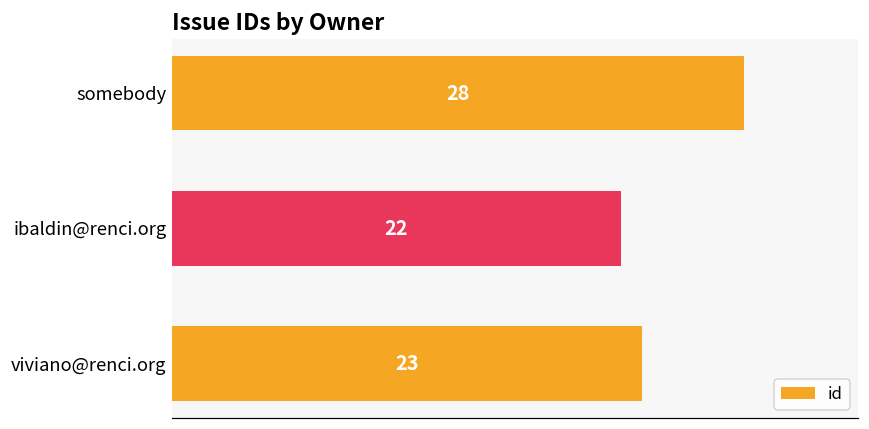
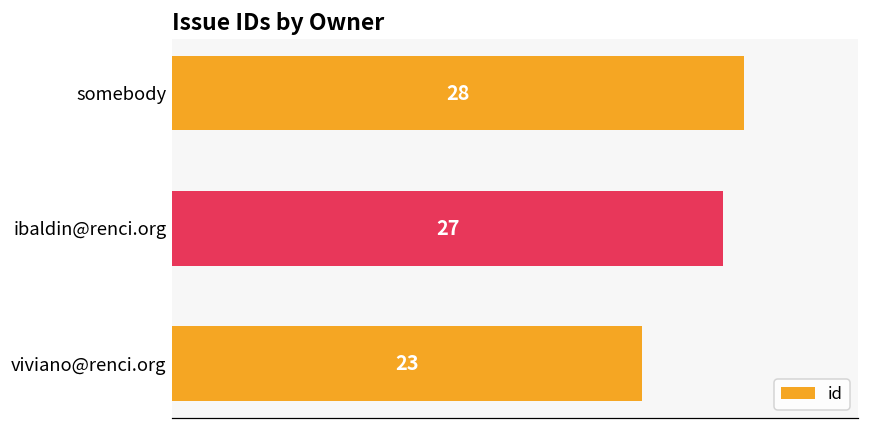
  {
    "somebody": 28,
-   "ibaldin@renci.org": 22,
+   "ibaldin@renci.org": 27,
    "viviano@renci.org": 23
  }
